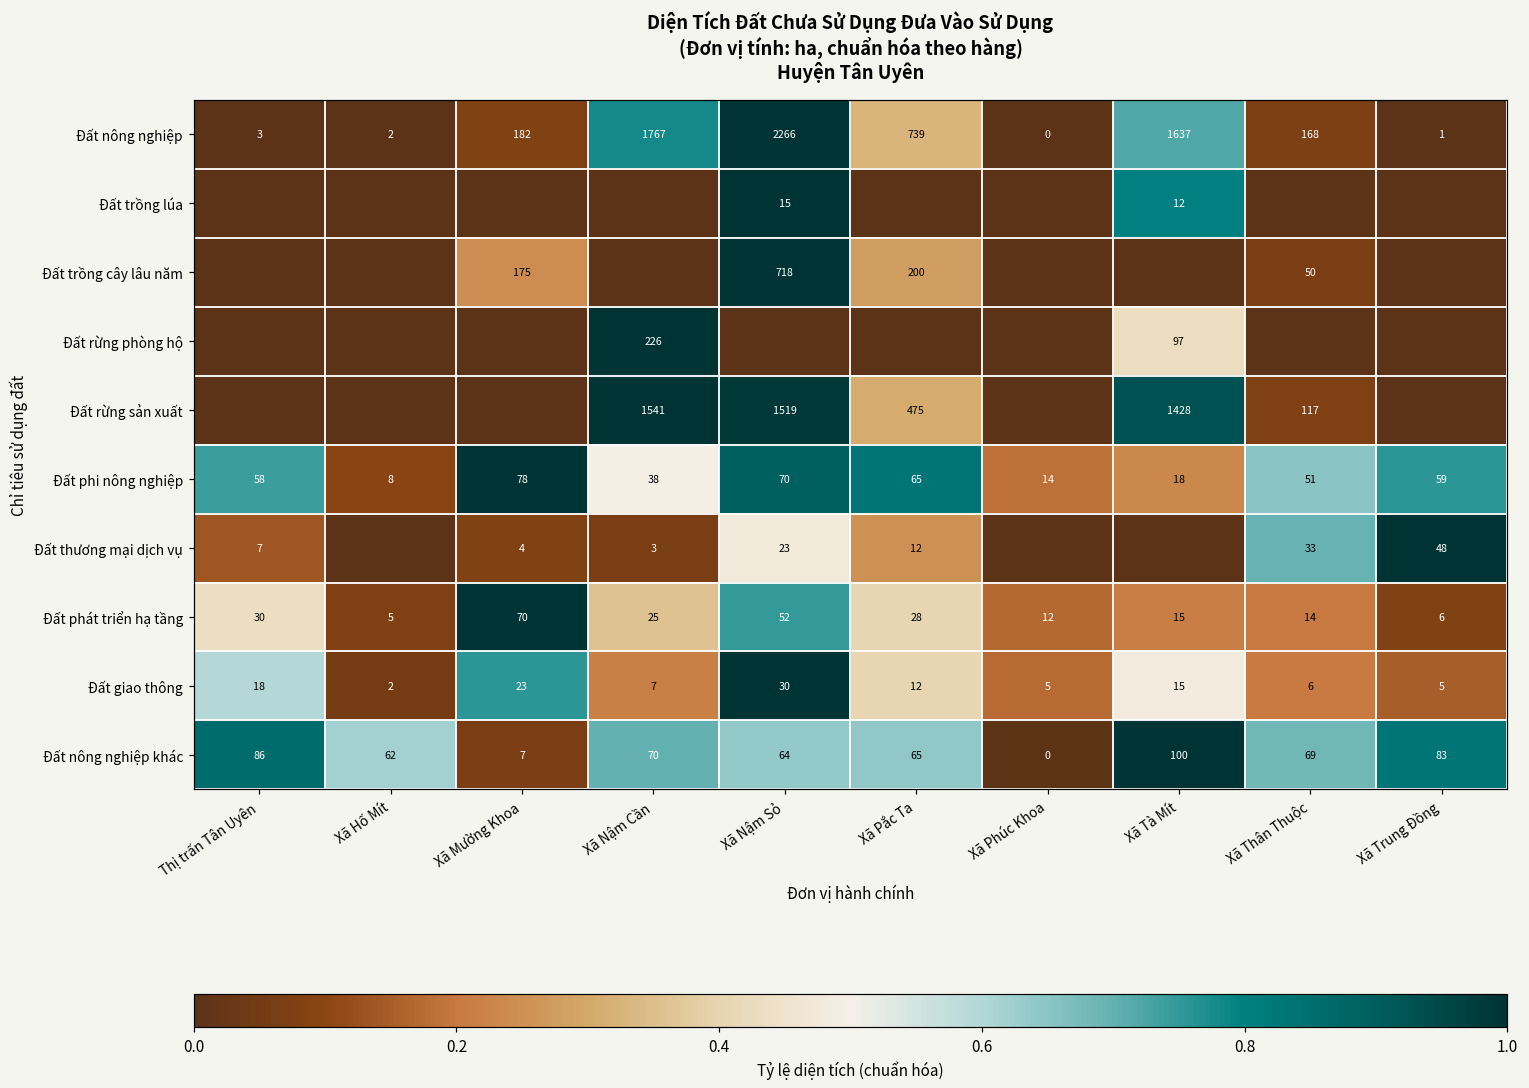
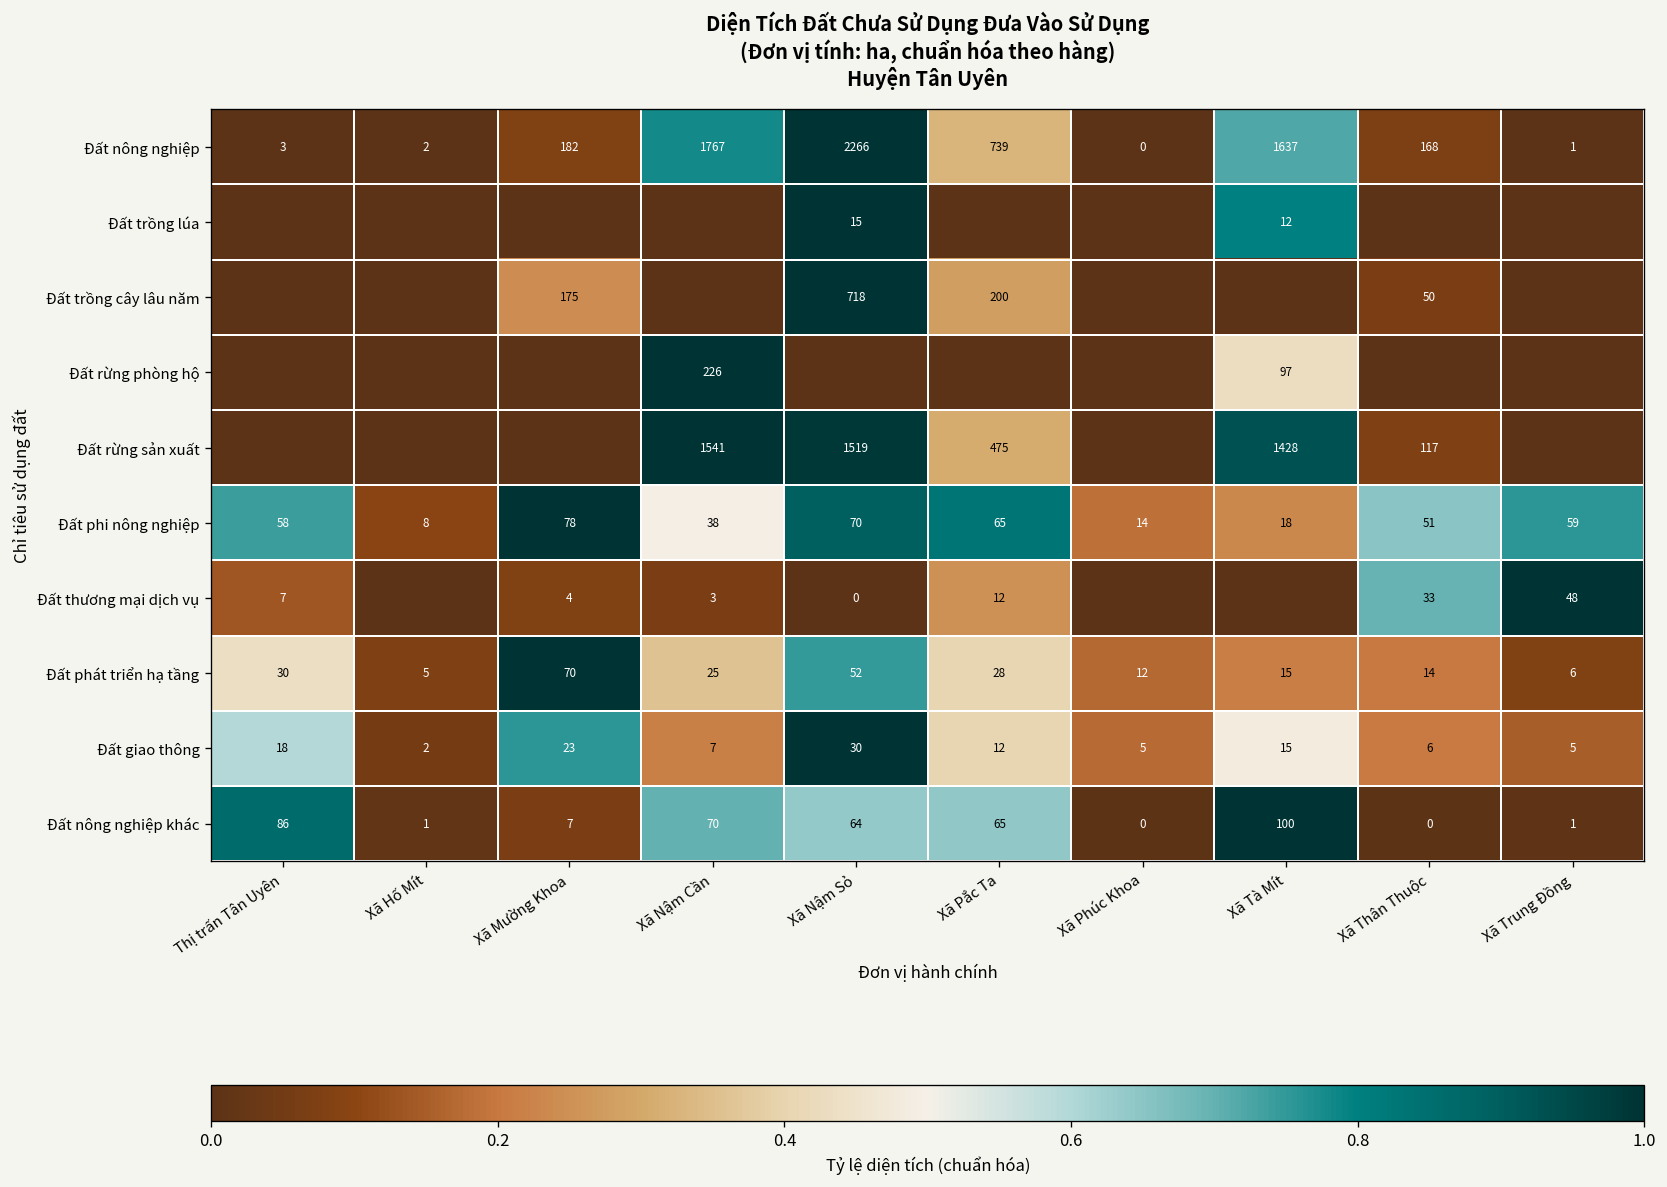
  {
    "Đất nông nghiệp": {
      "Thị trấn Tân Uyên": 3,
      "Xã Hố Mít": 2,
      "Xã Mường Khoa": 182,
      "Xã Nậm Cần": 1767,
      "Xã Nậm Sỏ": 2266,
      "Xã Pắc Ta": 739,
      "Xã Phúc Khoa": 0,
      "Xã Tà Mít": 1637,
      "Xã Thân Thuộc": 168,
      "Xã Trung Đồng": 1
    },
    "Đất trồng lúa": {
      "Xã Nậm Sỏ": 15,
      "Xã Tà Mít": 12
    },
    "Đất trồng cây lâu năm": {
      "Xã Mường Khoa": 175,
      "Xã Nậm Sỏ": 718,
      "Xã Pắc Ta": 200,
      "Xã Thân Thuộc": 50
    },
    "Đất rừng phòng hộ": {
      "Xã Nậm Cần": 226,
      "Xã Tà Mít": 97
    },
    "Đất rừng sản xuất": {
      "Xã Nậm Cần": 1541,
      "Xã Nậm Sỏ": 1519,
      "Xã Pắc Ta": 475,
      "Xã Tà Mít": 1428,
      "Xã Thân Thuộc": 117
    },
    "Đất phi nông nghiệp": {
      "Thị trấn Tân Uyên": 58,
      "Xã Hố Mít": 8,
      "Xã Mường Khoa": 78,
      "Xã Nậm Cần": 38,
      "Xã Nậm Sỏ": 70,
      "Xã Pắc Ta": 65,
      "Xã Phúc Khoa": 14,
      "Xã Tà Mít": 18,
      "Xã Thân Thuộc": 51,
      "Xã Trung Đồng": 59
    },
    "Đất thương mại dịch vụ": {
      "Thị trấn Tân Uyên": 7,
      "Xã Mường Khoa": 4,
      "Xã Nậm Cần": 3,
-     "Xã Nậm Sỏ": 23,
+     "Xã Nậm Sỏ": 0,
      "Xã Pắc Ta": 12,
      "Xã Thân Thuộc": 33,
      "Xã Trung Đồng": 48
    },
    "Đất phát triển hạ tầng": {
      "Thị trấn Tân Uyên": 30,
      "Xã Hố Mít": 5,
      "Xã Mường Khoa": 70,
      "Xã Nậm Cần": 25,
      "Xã Nậm Sỏ": 52,
      "Xã Pắc Ta": 28,
      "Xã Phúc Khoa": 12,
      "Xã Tà Mít": 15,
      "Xã Thân Thuộc": 14,
      "Xã Trung Đồng": 6
    },
    "Đất giao thông": {
      "Thị trấn Tân Uyên": 18,
      "Xã Hố Mít": 2,
      "Xã Mường Khoa": 23,
      "Xã Nậm Cần": 7,
      "Xã Nậm Sỏ": 30,
      "Xã Pắc Ta": 12,
      "Xã Phúc Khoa": 5,
      "Xã Tà Mít": 15,
      "Xã Thân Thuộc": 6,
      "Xã Trung Đồng": 5
    },
    "Đất nông nghiệp khác": {
      "Thị trấn Tân Uyên": 86,
-     "Xã Hố Mít": 62,
+     "Xã Hố Mít": 1,
      "Xã Mường Khoa": 7,
      "Xã Nậm Cần": 70,
      "Xã Nậm Sỏ": 64,
      "Xã Pắc Ta": 65,
      "Xã Phúc Khoa": 0,
      "Xã Tà Mít": 100,
-     "Xã Thân Thuộc": 69,
-     "Xã Trung Đồng": 83
+     "Xã Thân Thuộc": 0,
+     "Xã Trung Đồng": 1
    }
  }
